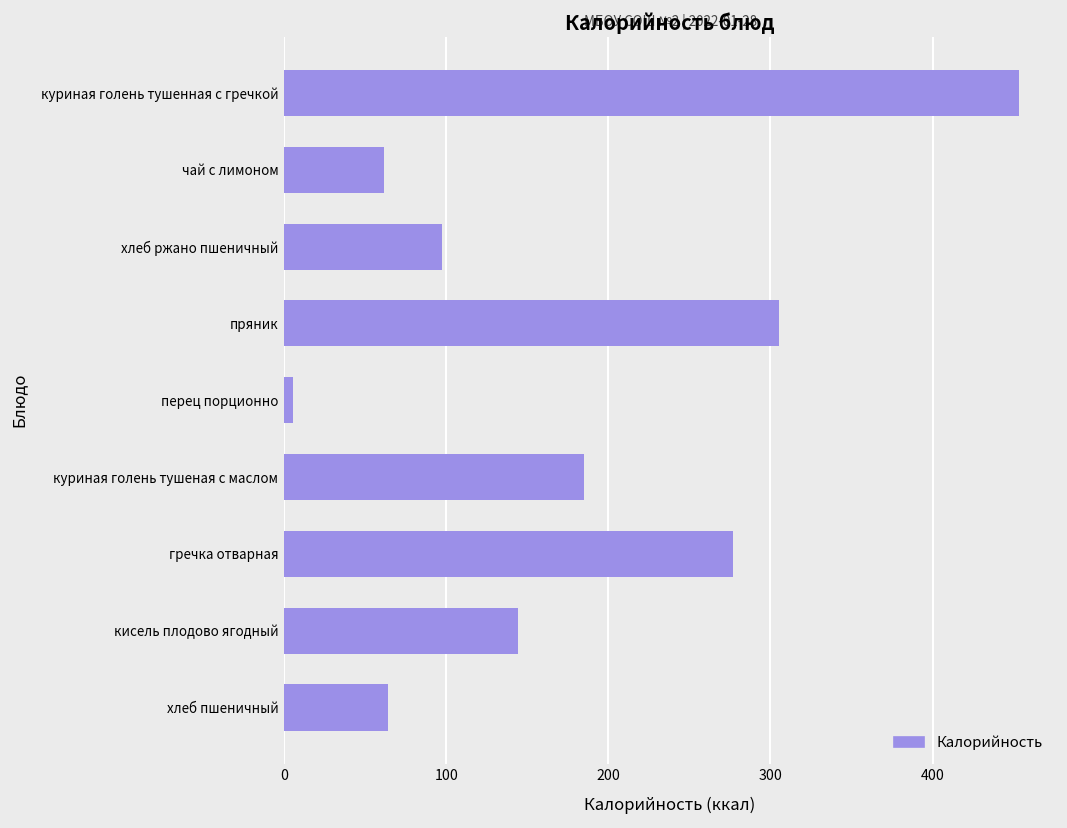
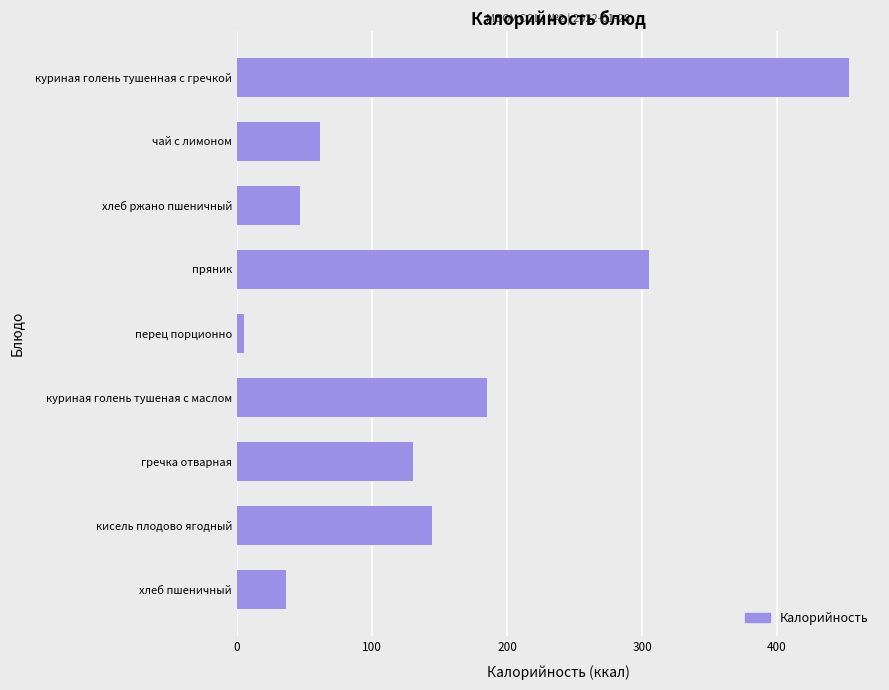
  {
    "куриная голень тушенная с гречкой": 454,
    "чай с лимоном": 62,
-   "хлеб ржано пшеничный": 97,
+   "хлеб ржано пшеничный": 47,
    "пряник": 306,
    "перец порционно": 5,
    "куриная голень тушеная с маслом": 185,
-   "гречка отварная": 277,
+   "гречка отварная": 131,
    "кисель плодово ягодный": 144,
-   "хлеб пшеничный": 64
+   "хлеб пшеничный": 37
  }
